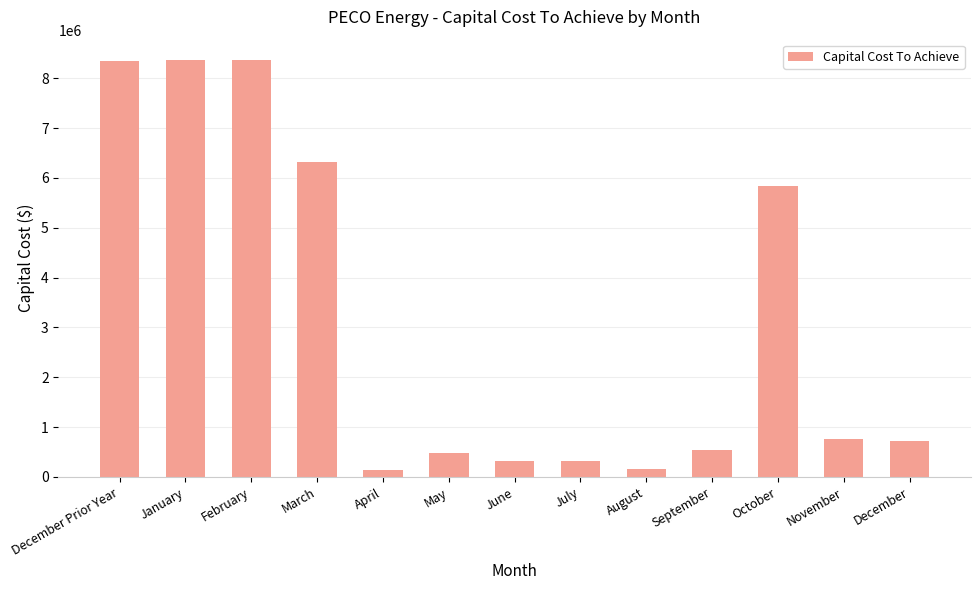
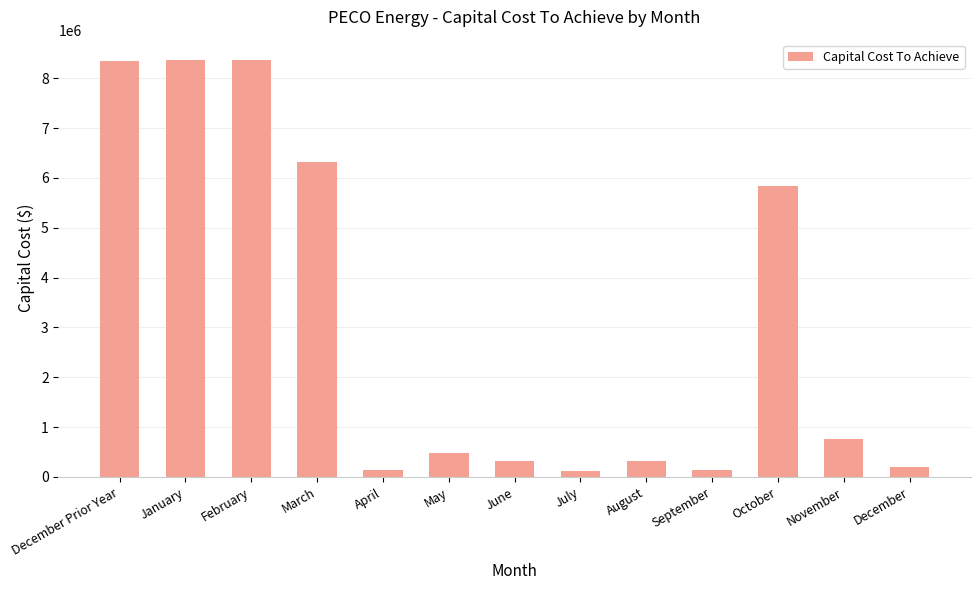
  {
    "December Prior Year": 8400000,
    "January": 8400000,
    "February": 8400000,
    "March": 6300000,
    "April": 100000,
    "May": 500000,
    "June": 300000,
-   "July": 300000,
-   "August": 200000,
-   "September": 500000,
+   "July": 100000,
+   "August": 300000,
+   "September": 100000,
    "October": 5800000,
    "November": 800000,
-   "December": 700000
+   "December": 200000
  }
